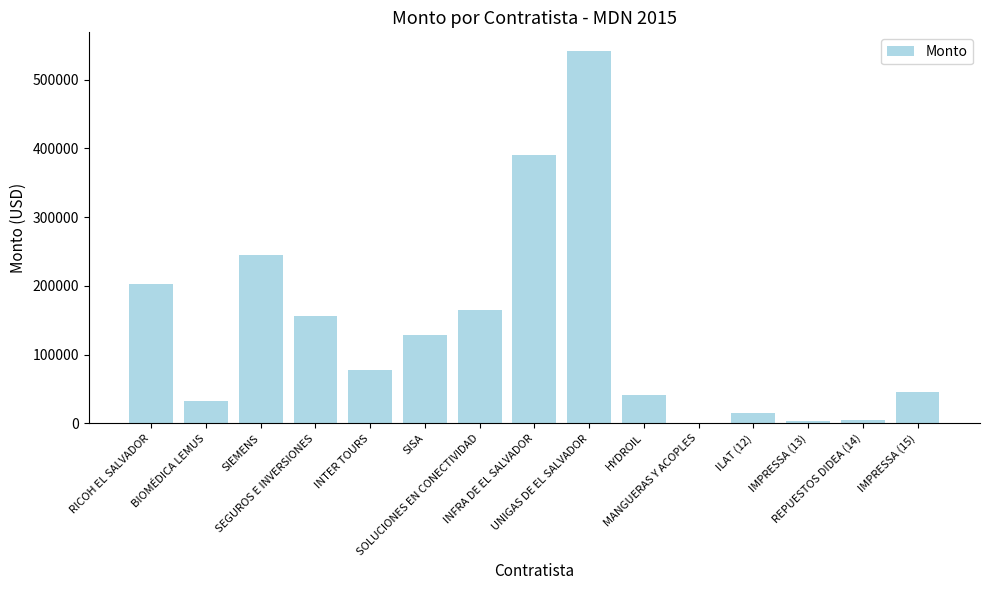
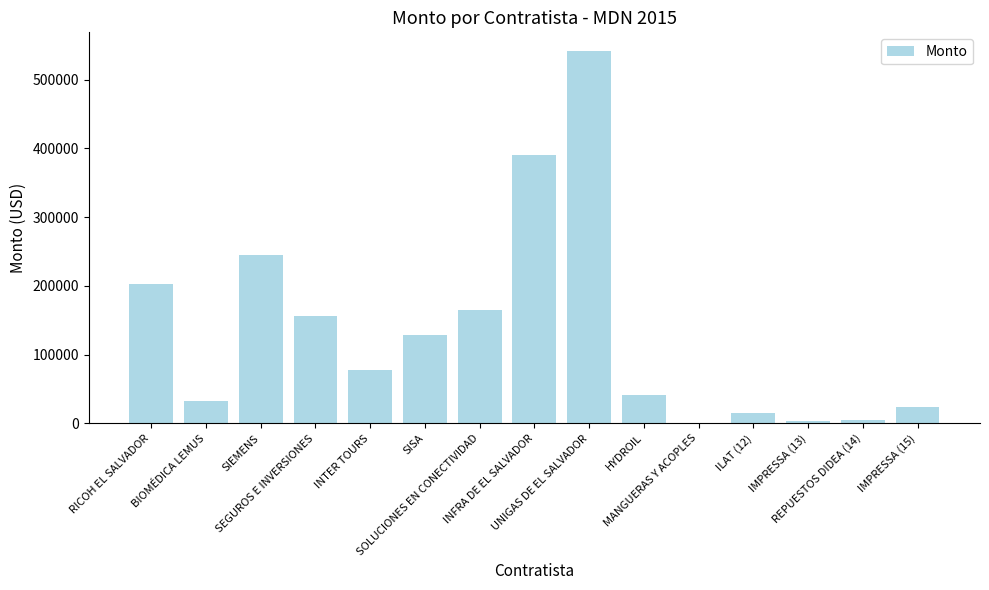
  {
    "RICOH EL SALVADOR": 200000,
    "BIOMÉDICA LEMUS": 30000,
    "SIEMENS": 240000,
    "SEGUROS E INVERSIONES": 160000,
    "INTER TOURS": 80000,
    "SISA": 130000,
    "SOLUCIONES EN CONECTIVIDAD": 160000,
    "INFRA DE EL SALVADOR": 390000,
    "UNIGAS DE EL SALVADOR": 540000,
    "HYDROIL": 40000,
    "ILAT (12)": 10000,
    "IMPRESSA (13)": 0,
    "REPUESTOS DIDEA (14)": 10000,
-   "IMPRESSA (15)": 50000
+   "IMPRESSA (15)": 20000
  }
